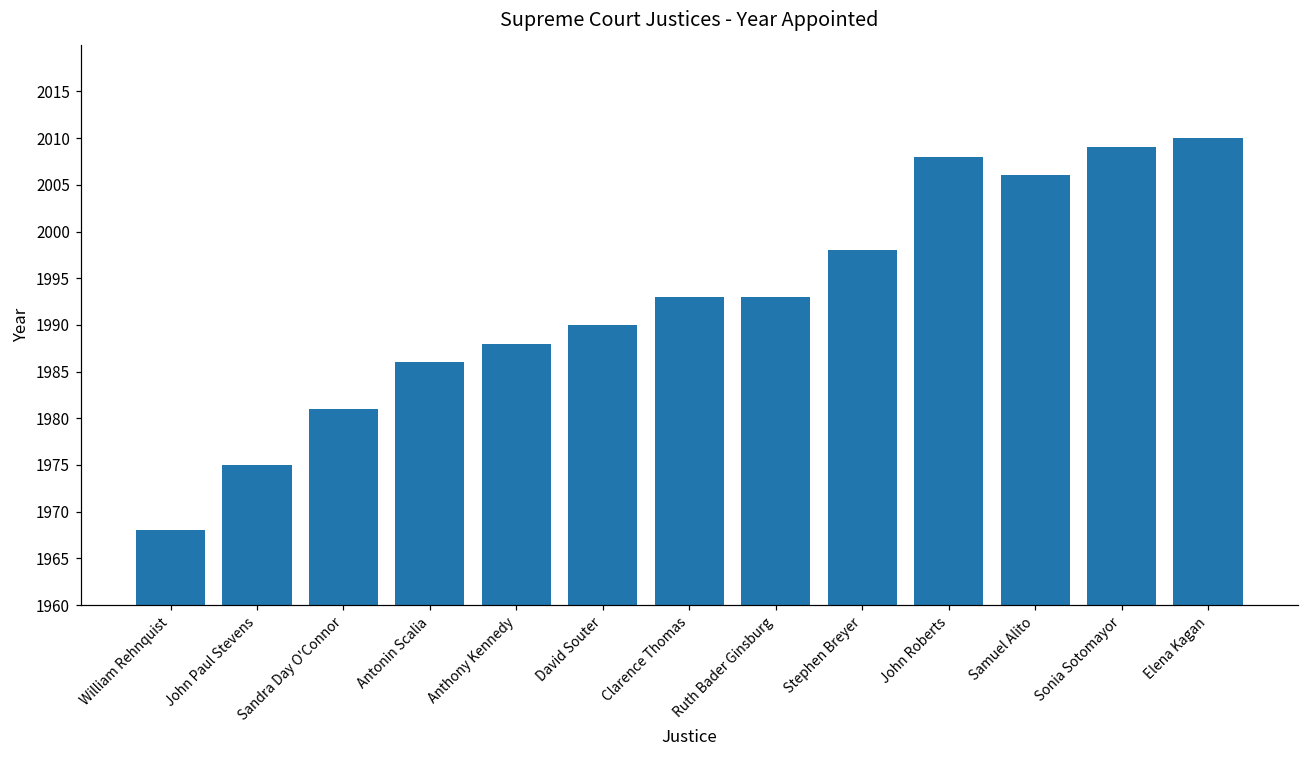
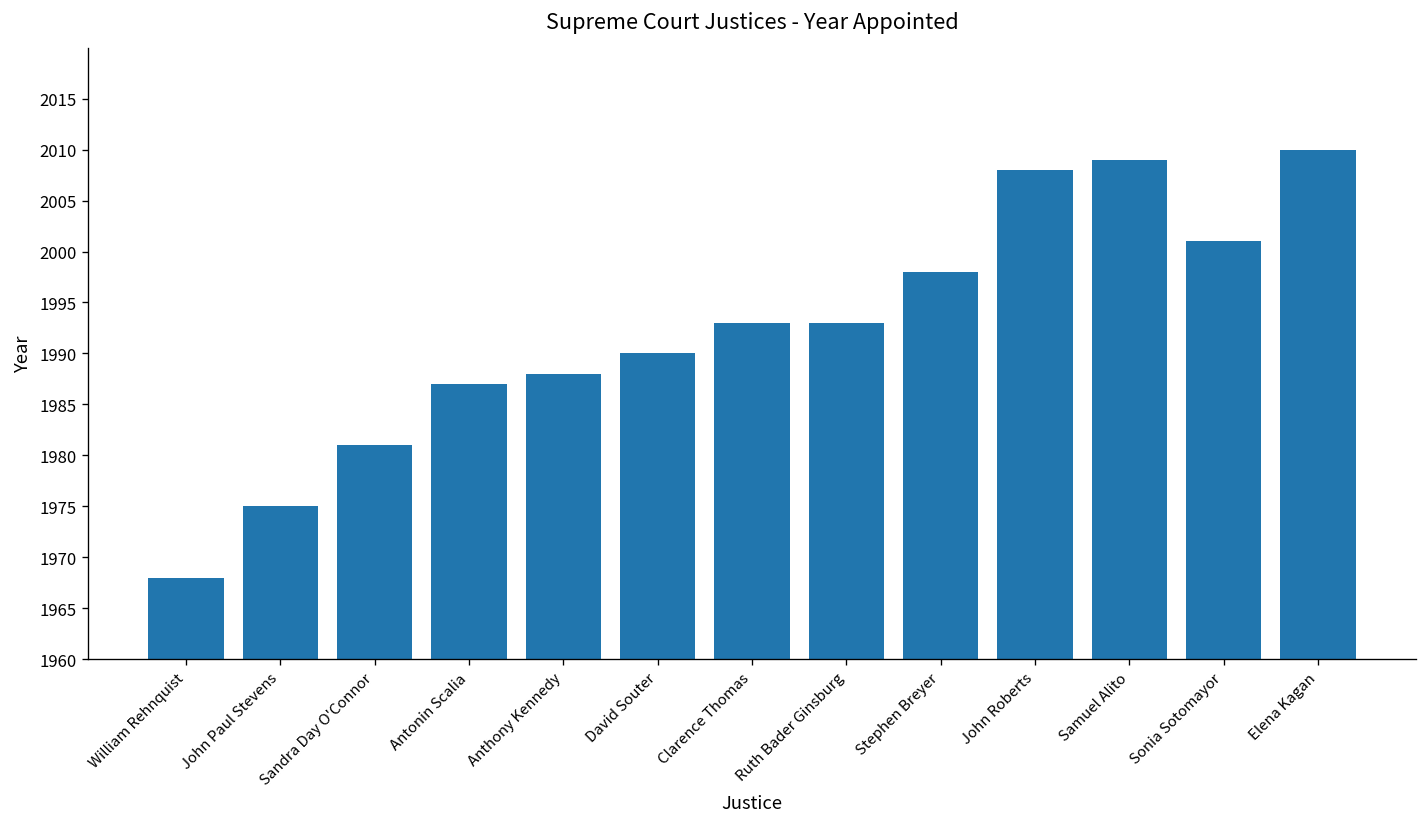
  {
    "William Rehnquist": 1968,
    "John Paul Stevens": 1975,
    "Sandra Day O'Connor": 1981,
-   "Antonin Scalia": 1986,
+   "Antonin Scalia": 1987,
    "Anthony Kennedy": 1988,
    "David Souter": 1990,
    "Clarence Thomas": 1993,
    "Ruth Bader Ginsburg": 1993,
    "Stephen Breyer": 1998,
    "John Roberts": 2008,
-   "Samuel Alito": 2006,
-   "Sonia Sotomayor": 2009,
+   "Samuel Alito": 2009,
+   "Sonia Sotomayor": 2001,
    "Elena Kagan": 2010
  }
